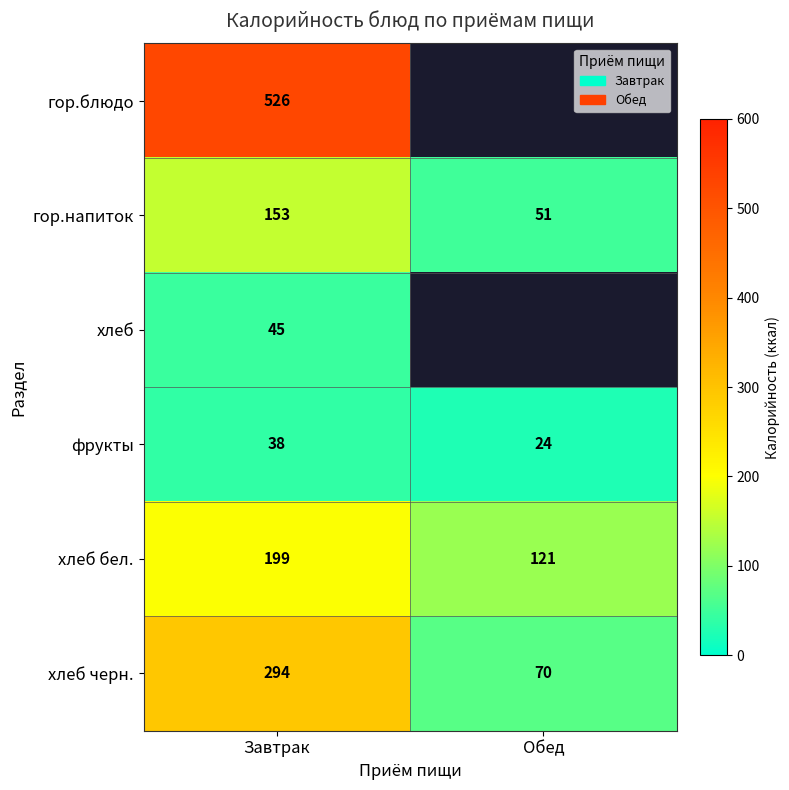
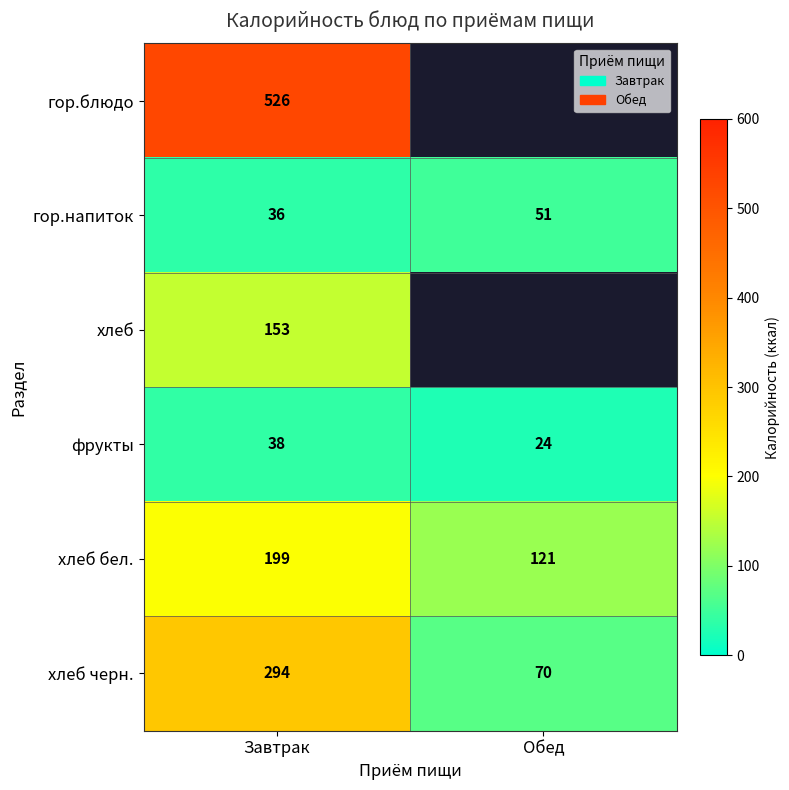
  {
    "гор.блюдо": {
      "Завтрак": 526
    },
    "гор.напиток": {
-     "Завтрак": 153,
+     "Завтрак": 36,
      "Обед": 51
    },
    "хлеб": {
-     "Завтрак": 45
+     "Завтрак": 153
    },
    "фрукты": {
      "Завтрак": 38,
      "Обед": 24
    },
    "хлеб бел.": {
      "Завтрак": 199,
      "Обед": 121
    },
    "хлеб черн.": {
      "Завтрак": 294,
      "Обед": 70
    }
  }
